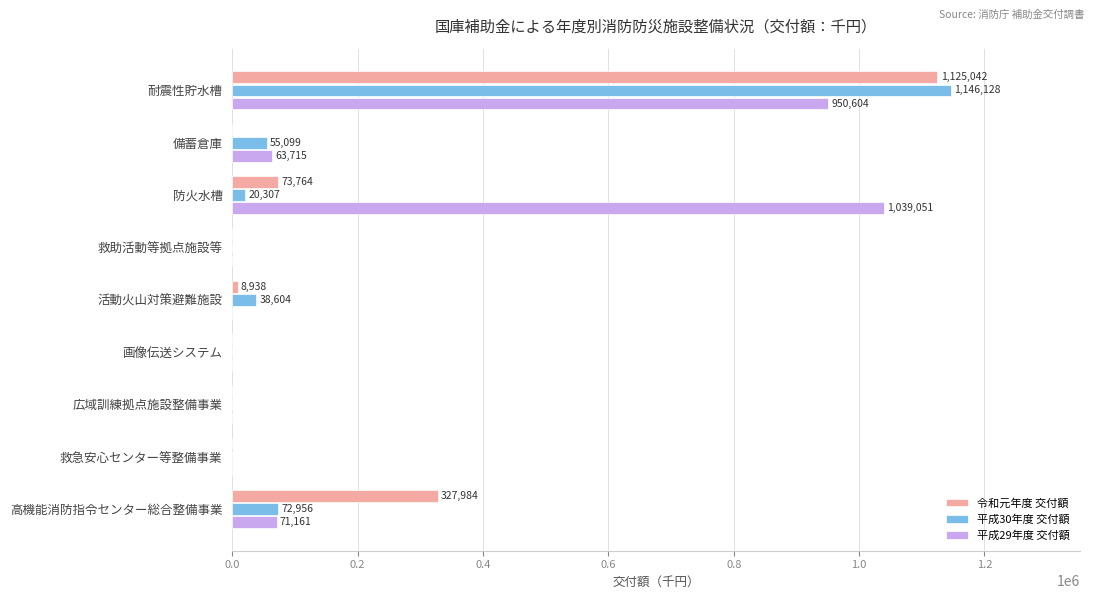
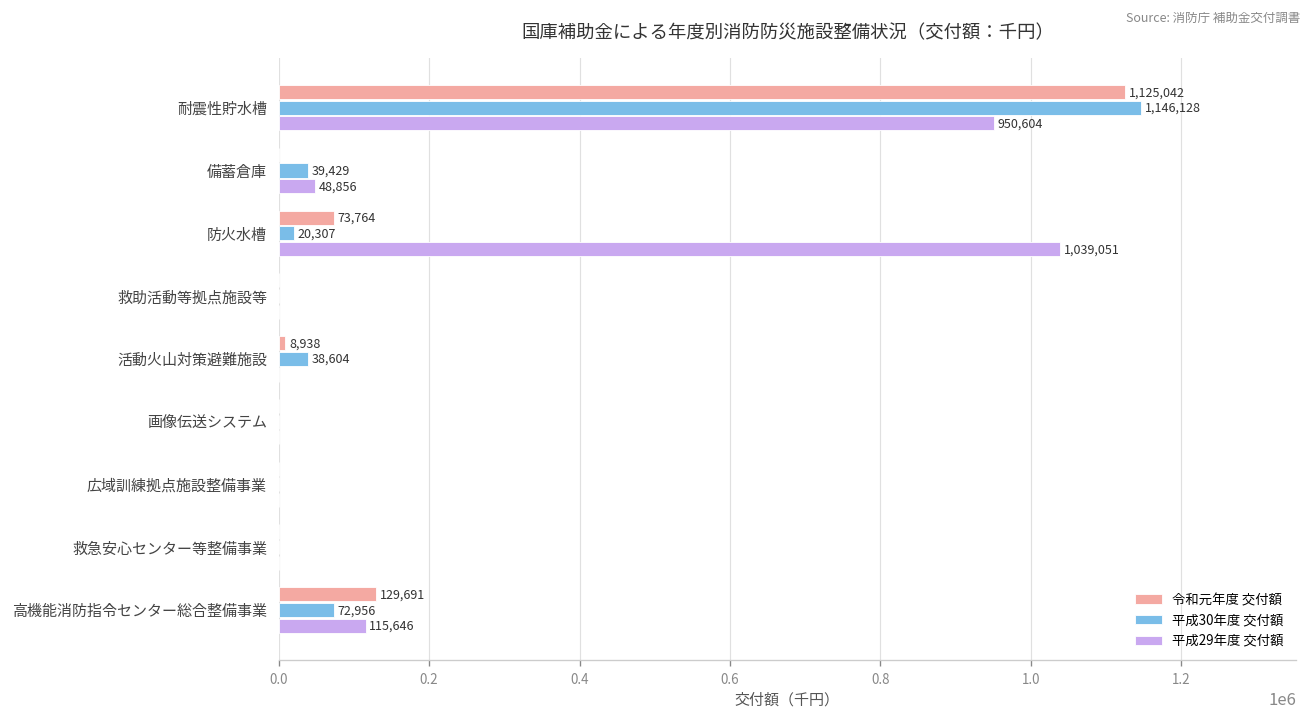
  {
    "令和元年度 交付額": {
      "耐震性貯水槽": "1,125,042",
      "防火水槽": "73,764",
      "活動火山対策避難施設": "8,938",
-     "高機能消防指令センター総合整備事業": "327,984"
+     "高機能消防指令センター総合整備事業": "129,691"
    },
    "平成30年度 交付額": {
      "耐震性貯水槽": "1,146,128",
-     "備蓄倉庫": "55,099",
+     "備蓄倉庫": "39,429",
      "防火水槽": "20,307",
      "活動火山対策避難施設": "38,604",
      "高機能消防指令センター総合整備事業": "72,956"
    },
    "平成29年度 交付額": {
      "耐震性貯水槽": "950,604",
-     "備蓄倉庫": "63,715",
+     "備蓄倉庫": "48,856",
      "防火水槽": "1,039,051",
-     "高機能消防指令センター総合整備事業": "71,161"
+     "高機能消防指令センター総合整備事業": "115,646"
    }
  }
